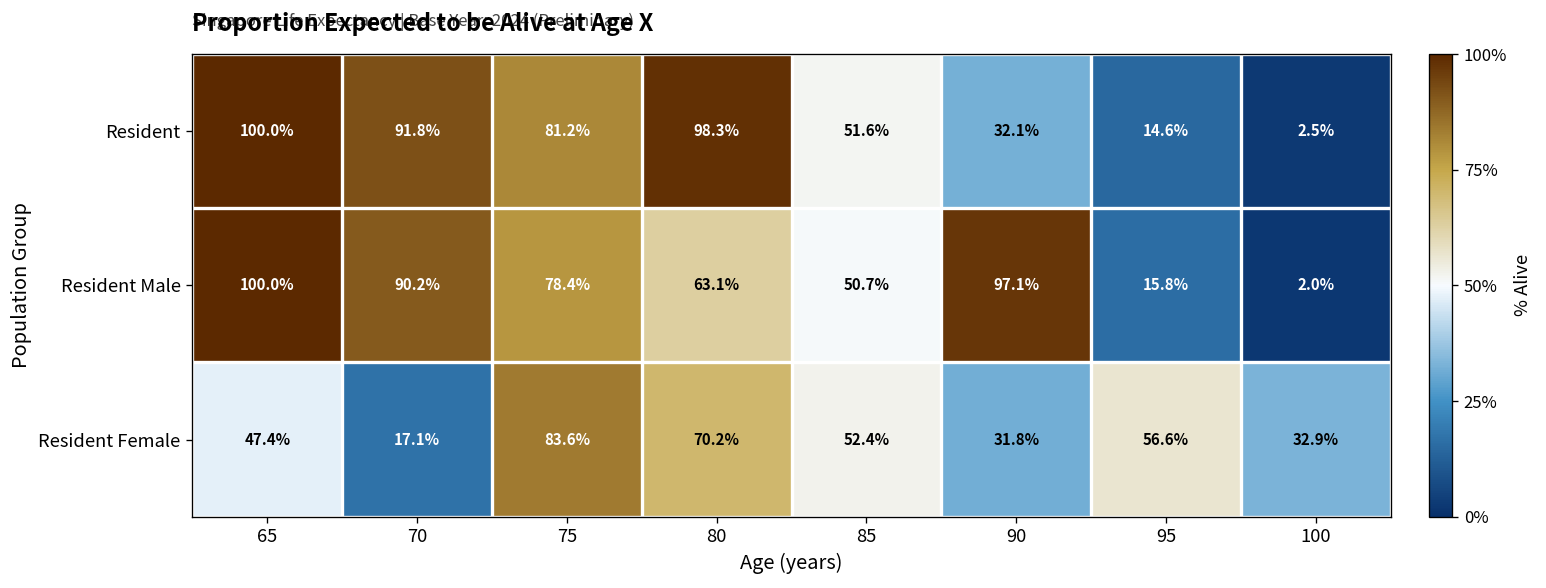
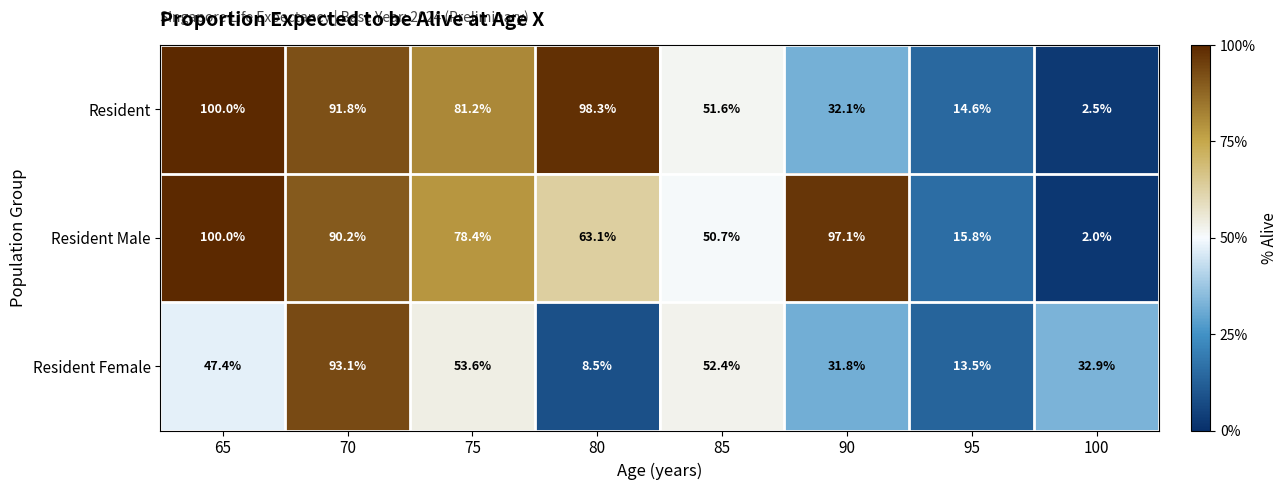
  {
    "Resident": {
      "65": "100.0%",
      "70": "91.8%",
      "75": "81.2%",
      "80": "98.3%",
      "85": "51.6%",
      "90": "32.1%",
      "95": "14.6%",
      "100": "2.5%"
    },
    "Resident Male": {
      "65": "100.0%",
      "70": "90.2%",
      "75": "78.4%",
      "80": "63.1%",
      "85": "50.7%",
      "90": "97.1%",
      "95": "15.8%",
      "100": "2.0%"
    },
    "Resident Female": {
      "65": "47.4%",
-     "70": "17.1%",
-     "75": "83.6%",
-     "80": "70.2%",
+     "70": "93.1%",
+     "75": "53.6%",
+     "80": "8.5%",
      "85": "52.4%",
      "90": "31.8%",
-     "95": "56.6%",
+     "95": "13.5%",
      "100": "32.9%"
    }
  }
